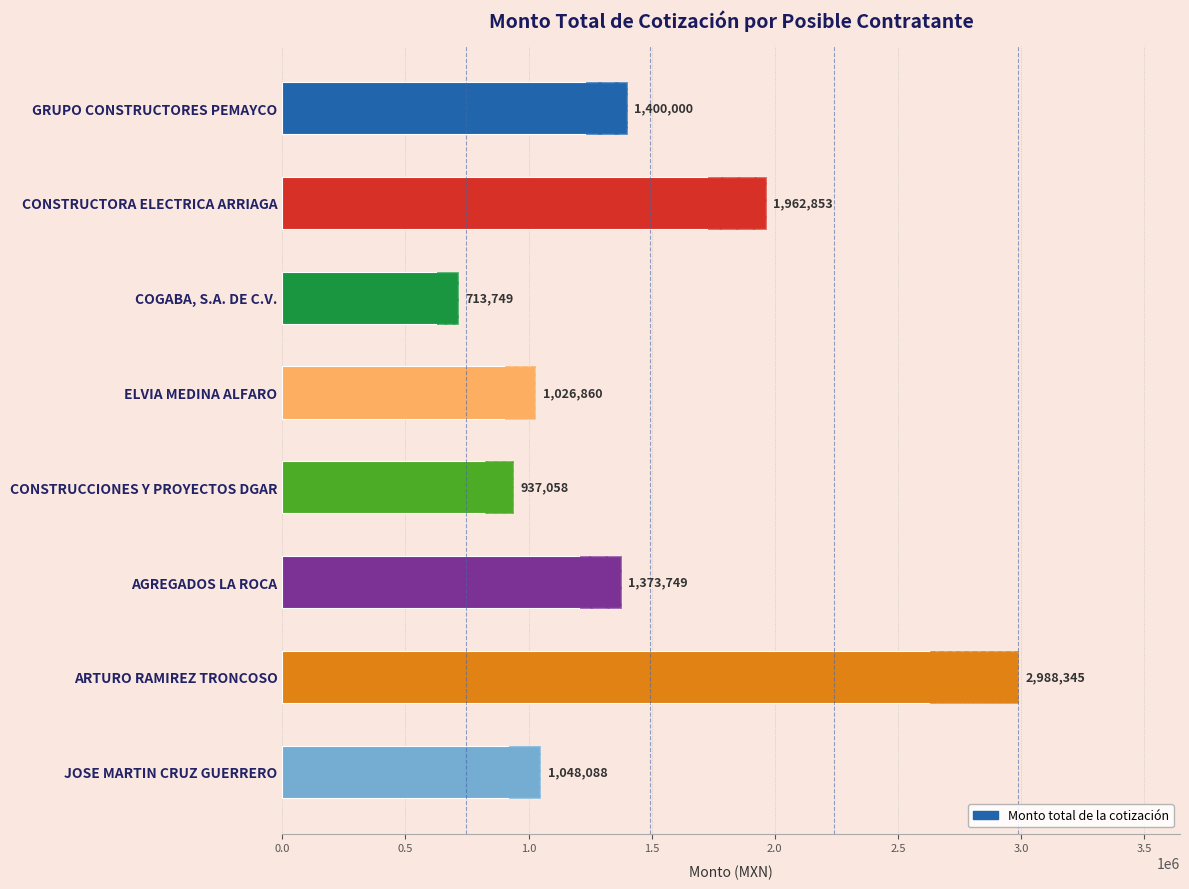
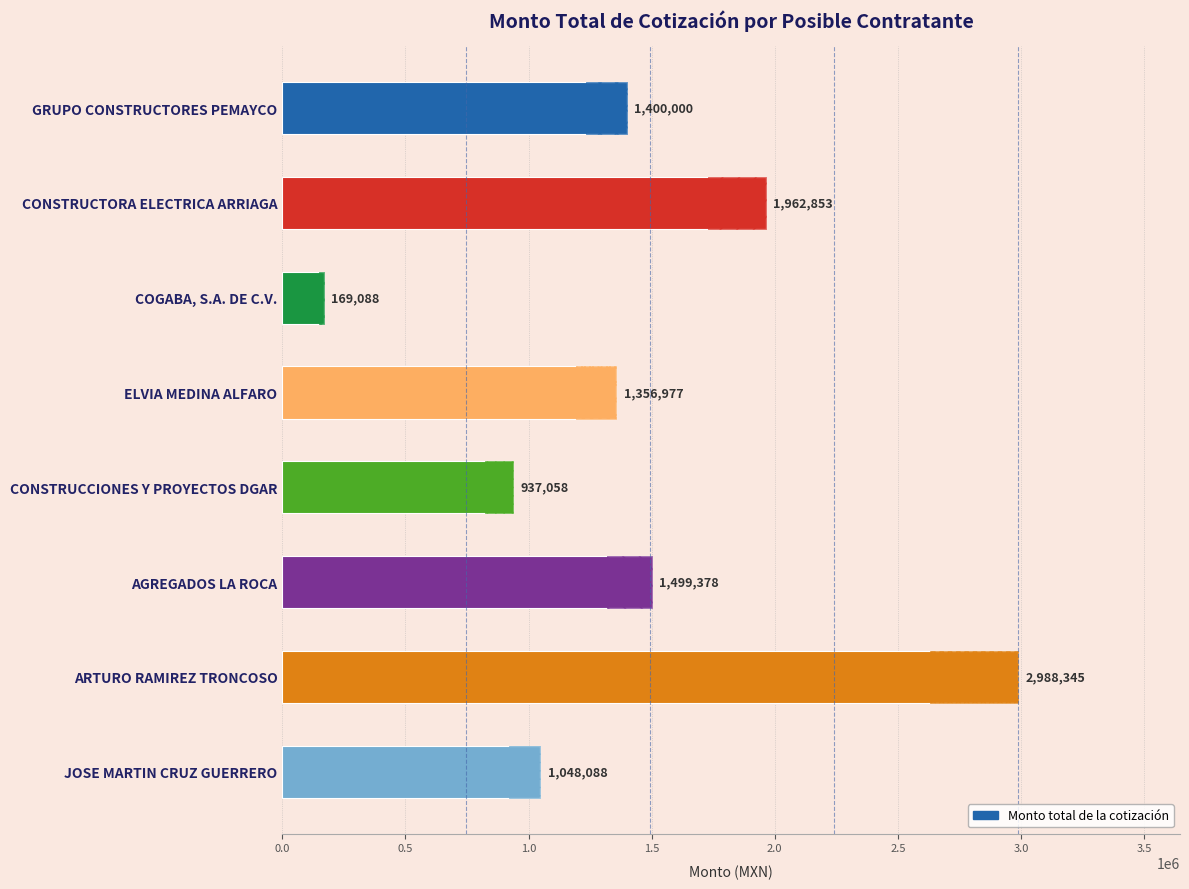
  {
    "Monto total de la cotización": {
      "GRUPO CONSTRUCTORES PEMAYCO": "1,400,000",
      "CONSTRUCTORA ELECTRICA ARRIAGA": "1,962,853",
-     "COGABA, S.A. DE C.V.": "713,749",
-     "ELVIA MEDINA ALFARO": "1,026,860",
+     "COGABA, S.A. DE C.V.": "169,088",
+     "ELVIA MEDINA ALFARO": "1,356,977",
      "CONSTRUCCIONES Y PROYECTOS DGAR": "937,058",
-     "AGREGADOS LA ROCA": "1,373,749",
+     "AGREGADOS LA ROCA": "1,499,378",
      "ARTURO RAMIREZ TRONCOSO": "2,988,345",
      "JOSE MARTIN CRUZ GUERRERO": "1,048,088"
    }
  }
